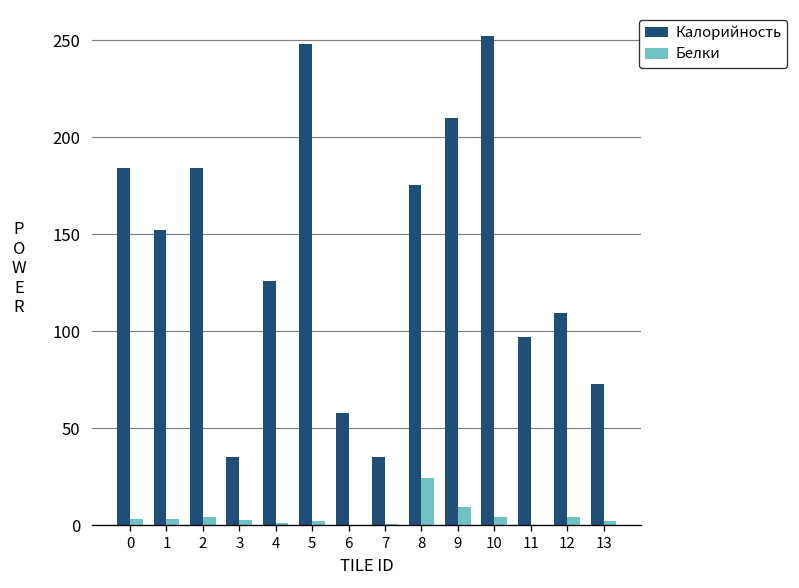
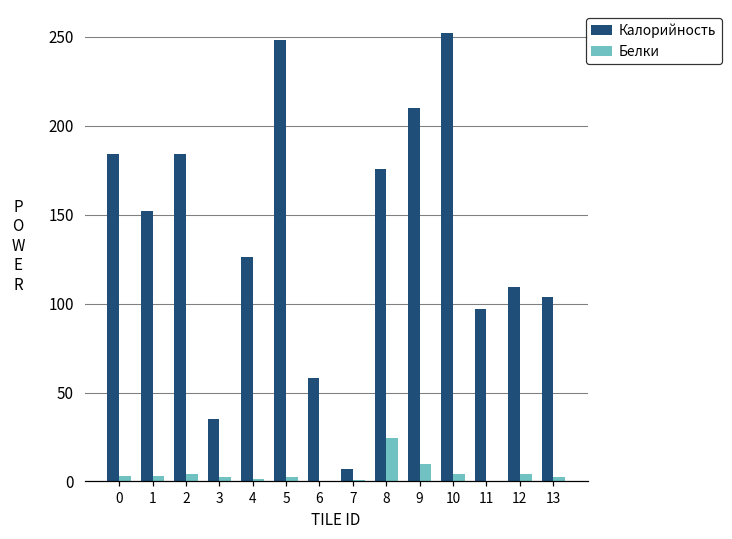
  {
    "Калорийность": {
      "0": 184,
      "1": 152,
      "2": 184,
      "3": 35,
      "4": 126,
      "5": 248,
      "6": 58,
-     "7": 35,
+     "7": 7,
      "8": 176,
      "9": 210,
      "10": 252,
      "11": 97,
      "12": 110,
-     "13": 73
+     "13": 104
    },
    "Белки": {
      "0": 3,
      "1": 3,
      "2": 4,
      "3": 3,
      "5": 2,
      "8": 24,
      "9": 10,
      "10": 4,
      "12": 4,
      "13": 2
    }
  }
